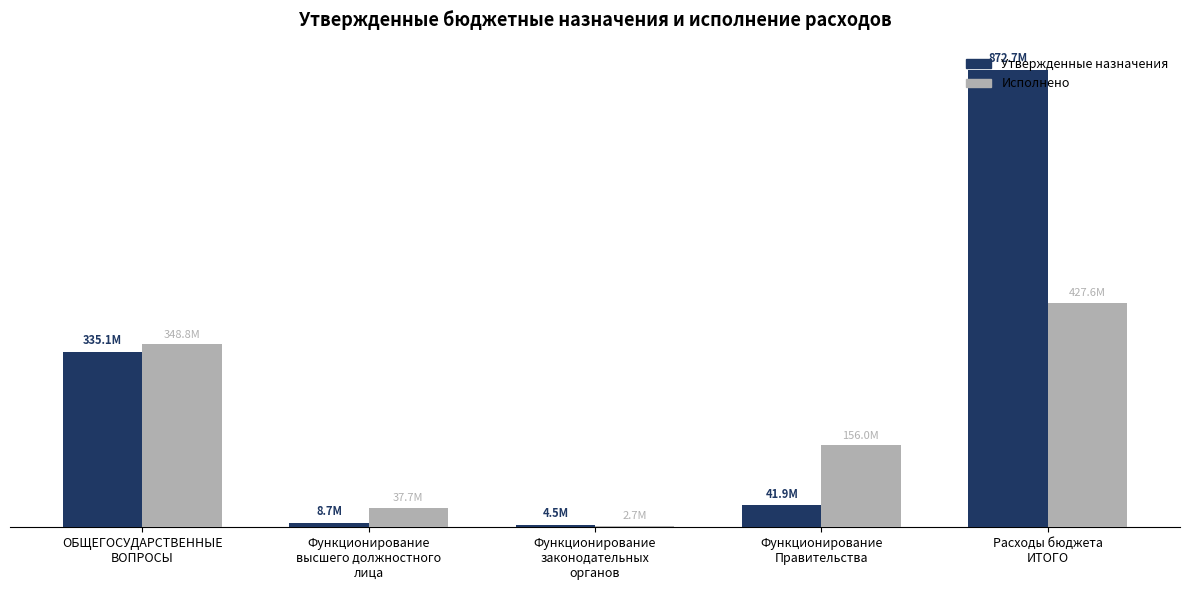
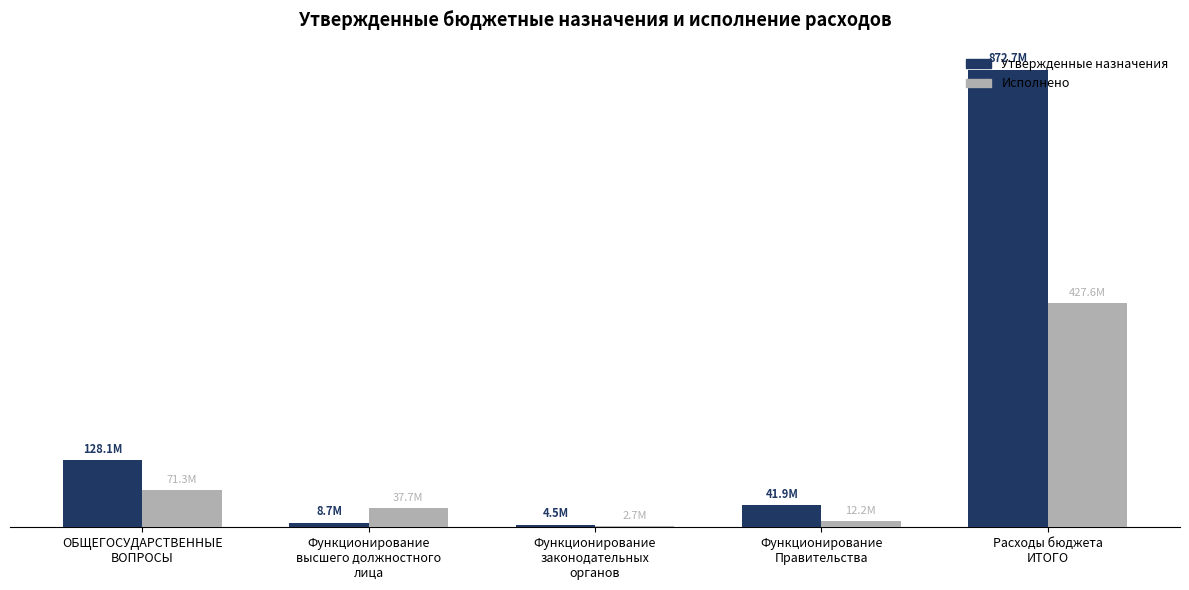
  {
    "Утвержденные назначения": {
-     "ОБЩЕГОСУДАРСТВЕННЫЕ ВОПРОСЫ": "335.1M",
+     "ОБЩЕГОСУДАРСТВЕННЫЕ ВОПРОСЫ": "128.1M",
      "Функционирование высшего должностного лица": "8.7M",
      "Функционирование законодательных органов": "4.5M",
      "Функционирование Правительства": "41.9M",
      "Расходы бюджета ИТОГО": "872.7M"
    },
    "Исполнено": {
-     "ОБЩЕГОСУДАРСТВЕННЫЕ ВОПРОСЫ": "348.8M",
+     "ОБЩЕГОСУДАРСТВЕННЫЕ ВОПРОСЫ": "71.3M",
      "Функционирование высшего должностного лица": "37.7M",
      "Функционирование законодательных органов": "2.7M",
-     "Функционирование Правительства": "156.0M",
+     "Функционирование Правительства": "12.2M",
      "Расходы бюджета ИТОГО": "427.6M"
    }
  }
